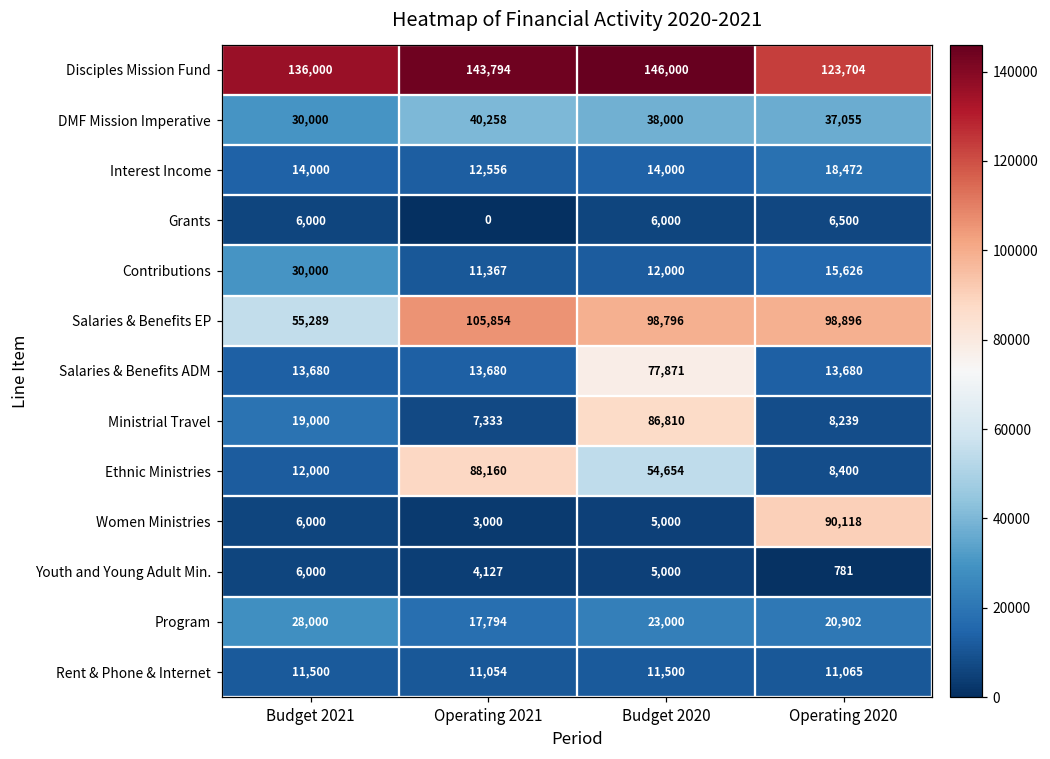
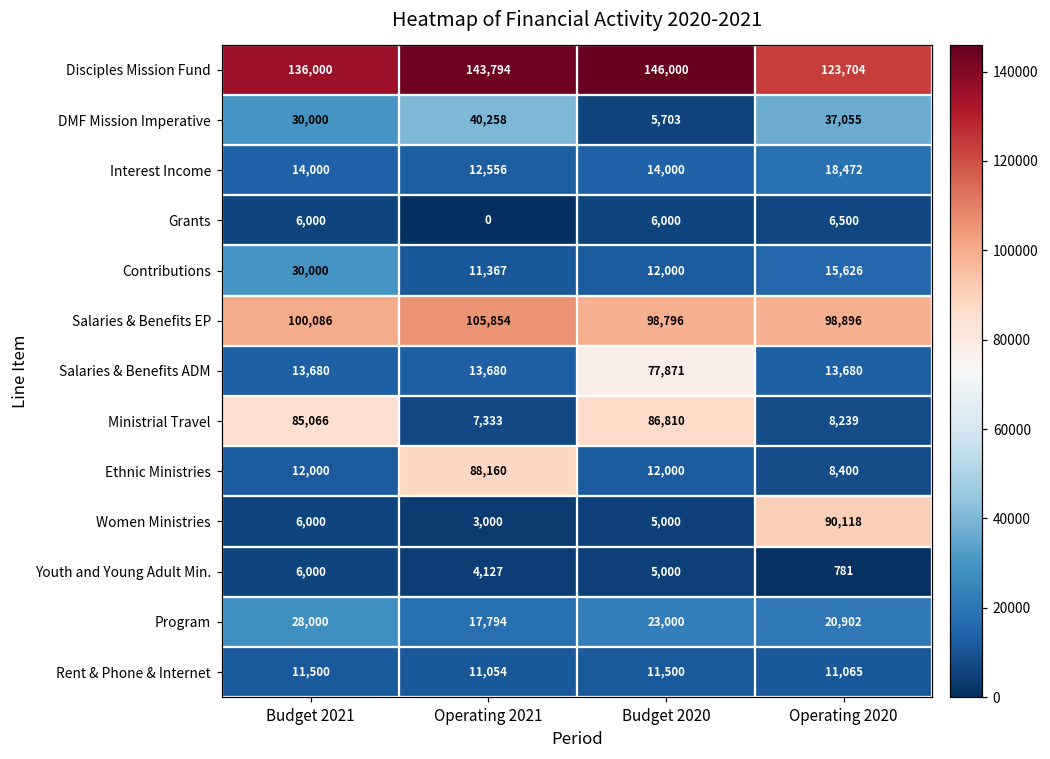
  {
    "Disciples Mission Fund": {
      "Budget 2021": "136,000",
      "Operating 2021": "143,794",
      "Budget 2020": "146,000",
      "Operating 2020": "123,704"
    },
    "DMF Mission Imperative": {
      "Budget 2021": "30,000",
      "Operating 2021": "40,258",
-     "Budget 2020": "38,000",
+     "Budget 2020": "5,703",
      "Operating 2020": "37,055"
    },
    "Interest Income": {
      "Budget 2021": "14,000",
      "Operating 2021": "12,556",
      "Budget 2020": "14,000",
      "Operating 2020": "18,472"
    },
    "Grants": {
      "Budget 2021": "6,000",
      "Operating 2021": "0",
      "Budget 2020": "6,000",
      "Operating 2020": "6,500"
    },
    "Contributions": {
      "Budget 2021": "30,000",
      "Operating 2021": "11,367",
      "Budget 2020": "12,000",
      "Operating 2020": "15,626"
    },
    "Salaries & Benefits EP": {
-     "Budget 2021": "55,289",
+     "Budget 2021": "100,086",
      "Operating 2021": "105,854",
      "Budget 2020": "98,796",
      "Operating 2020": "98,896"
    },
    "Salaries & Benefits ADM": {
      "Budget 2021": "13,680",
      "Operating 2021": "13,680",
      "Budget 2020": "77,871",
      "Operating 2020": "13,680"
    },
    "Ministrial Travel": {
-     "Budget 2021": "19,000",
+     "Budget 2021": "85,066",
      "Operating 2021": "7,333",
      "Budget 2020": "86,810",
      "Operating 2020": "8,239"
    },
    "Ethnic Ministries": {
      "Budget 2021": "12,000",
      "Operating 2021": "88,160",
-     "Budget 2020": "54,654",
+     "Budget 2020": "12,000",
      "Operating 2020": "8,400"
    },
    "Women Ministries": {
      "Budget 2021": "6,000",
      "Operating 2021": "3,000",
      "Budget 2020": "5,000",
      "Operating 2020": "90,118"
    },
    "Youth and Young Adult Min.": {
      "Budget 2021": "6,000",
      "Operating 2021": "4,127",
      "Budget 2020": "5,000",
      "Operating 2020": "781"
    },
    "Program": {
      "Budget 2021": "28,000",
      "Operating 2021": "17,794",
      "Budget 2020": "23,000",
      "Operating 2020": "20,902"
    },
    "Rent & Phone & Internet": {
      "Budget 2021": "11,500",
      "Operating 2021": "11,054",
      "Budget 2020": "11,500",
      "Operating 2020": "11,065"
    }
  }
